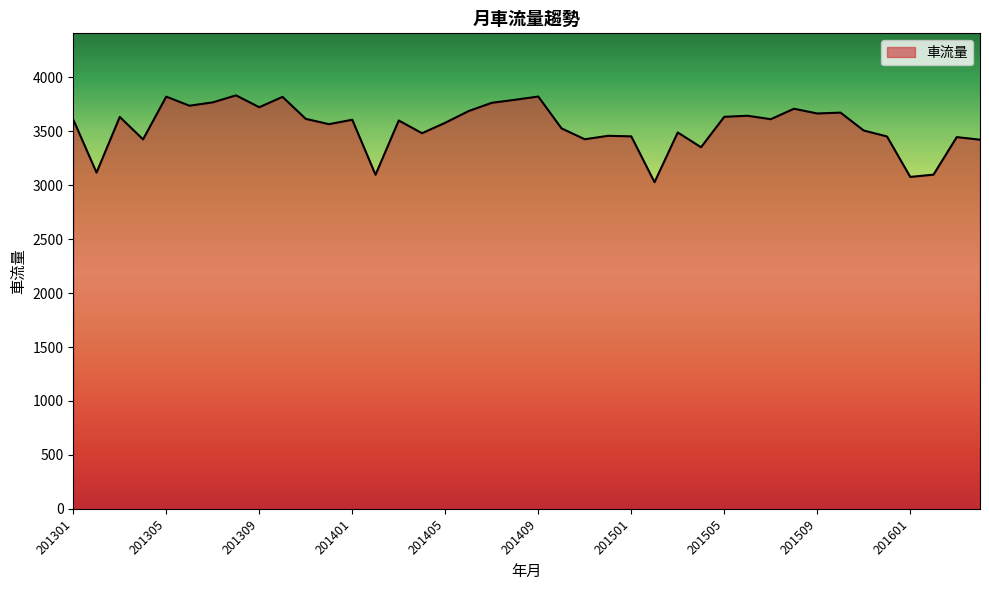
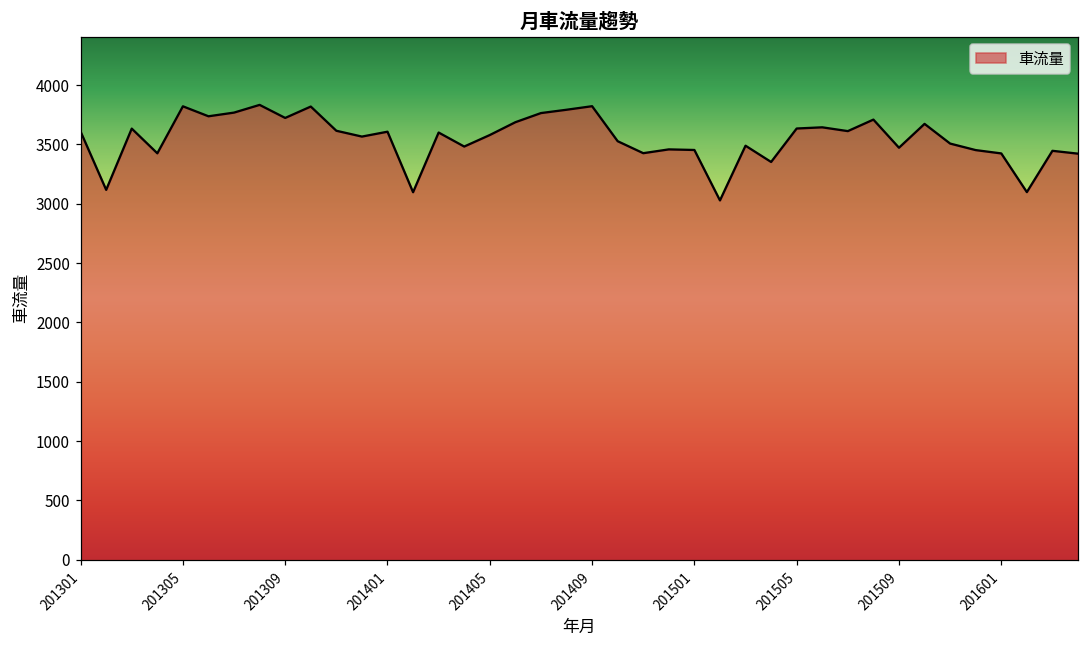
  {
    "201301": 3610,
    "201305": 3820,
    "201309": 3720,
    "201401": 3610,
    "201405": 3580,
    "201409": 3820,
    "201501": 3450,
    "201505": 3630,
-   "201509": 3670,
-   "201601": 3080
+   "201509": 3470,
+   "201601": 3420
  }
